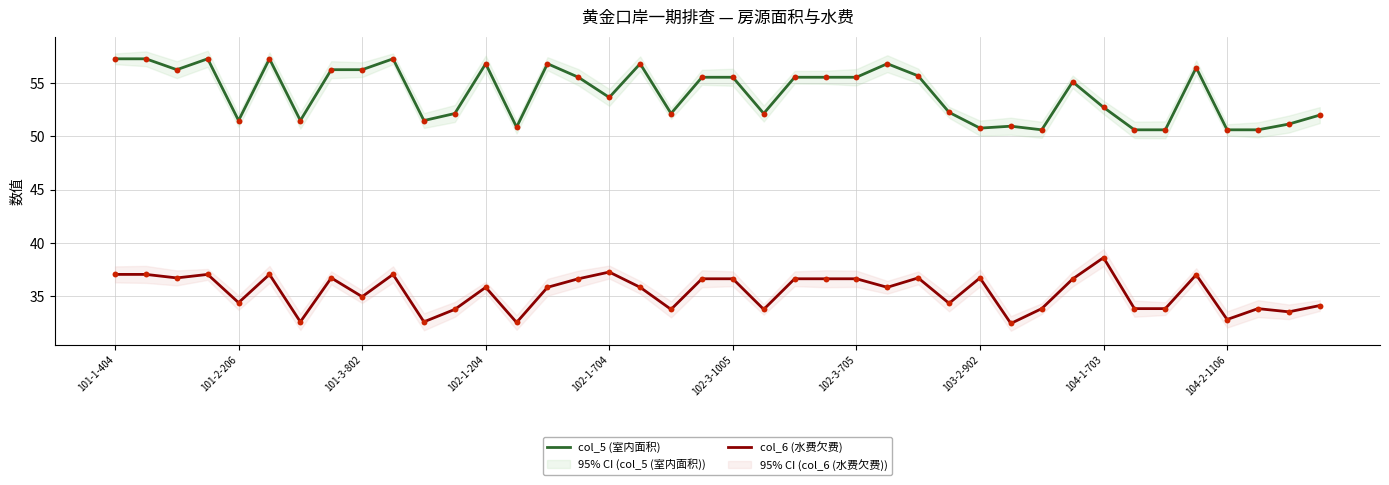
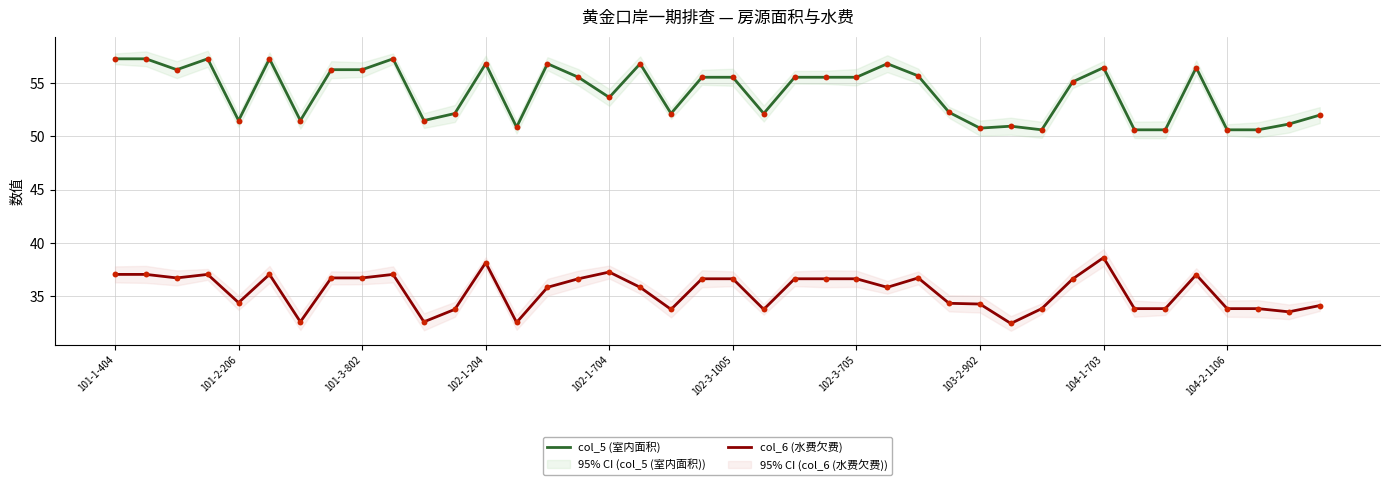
  {
    "col_5 (室内面积)": {
      "101-1-404": 57.3,
      "101-2-206": 51.5,
      "101-3-802": 56.3,
      "102-1-204": 56.8,
      "102-1-704": 53.7,
      "102-3-1005": 55.5,
      "102-3-705": 55.5,
      "103-2-902": 50.8,
-     "104-1-703": 52.7,
+     "104-1-703": 56.4,
      "104-2-1106": 50.6
    },
    "col_6 (水费欠费)": {
      "101-1-404": 37.1,
      "101-2-206": 34.4,
-     "101-3-802": 35.0,
-     "102-1-204": 35.8,
+     "101-3-802": 36.7,
+     "102-1-204": 38.2,
      "102-1-704": 37.3,
      "102-3-1005": 36.6,
      "102-3-705": 36.6,
-     "103-2-902": 36.7,
+     "103-2-902": 34.3,
      "104-1-703": 38.6,
-     "104-2-1106": 32.8
+     "104-2-1106": 33.8
    }
  }
